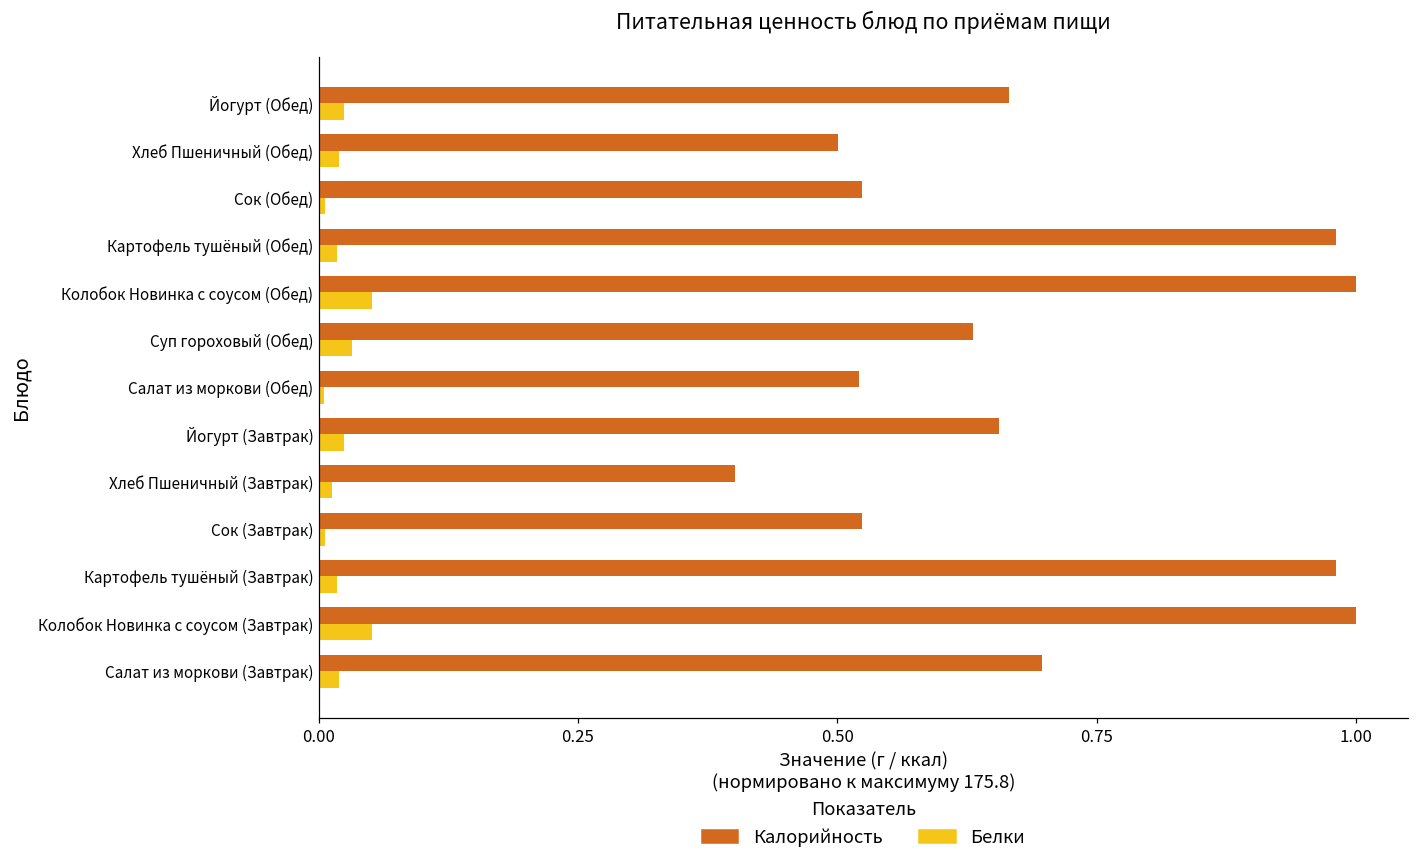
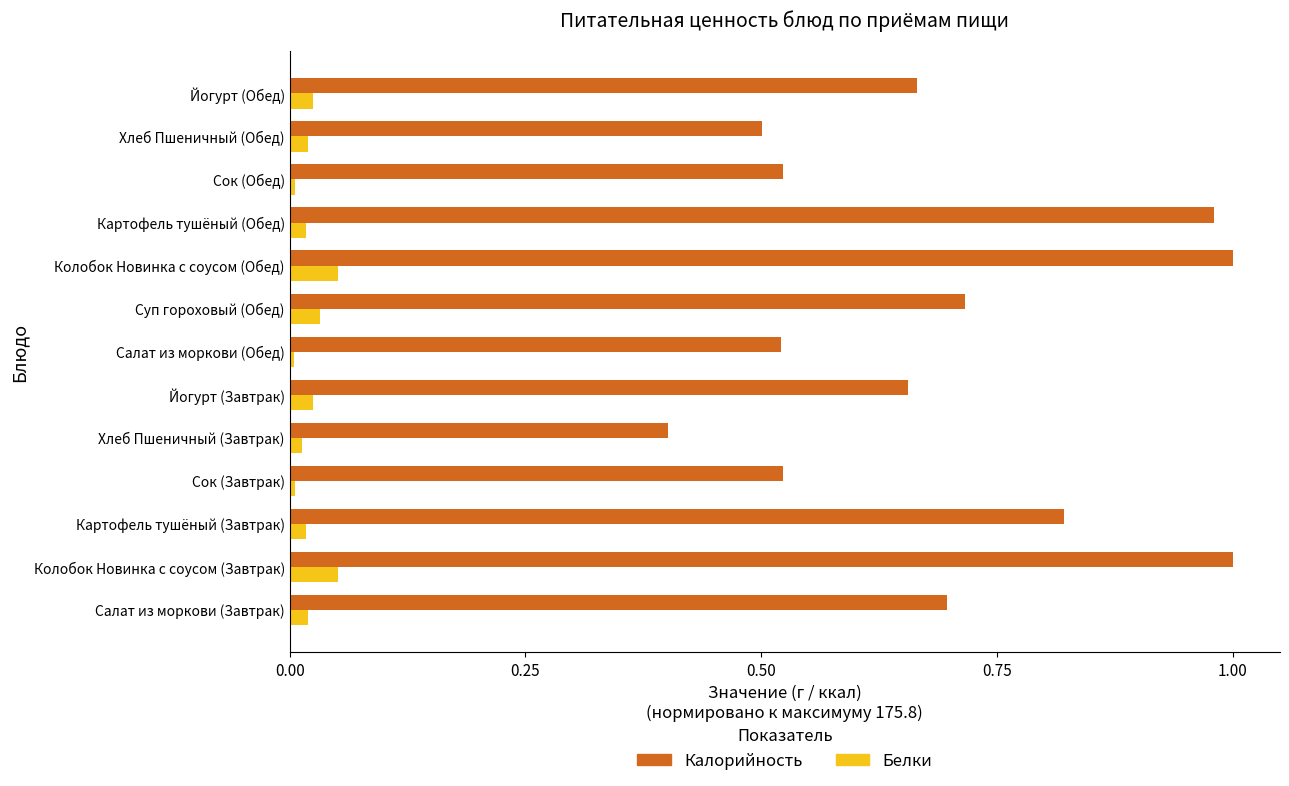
  {
    "Калорийность": {
      "Йогурт (Обед)": 0.67,
      "Хлеб Пшеничный (Обед)": 0.50,
      "Сок (Обед)": 0.52,
      "Картофель тушёный (Обед)": 0.98,
      "Колобок Новинка с соусом (Обед)": 1.00,
-     "Суп гороховый (Обед)": 0.63,
+     "Суп гороховый (Обед)": 0.72,
      "Салат из моркови (Обед)": 0.52,
      "Йогурт (Завтрак)": 0.66,
      "Хлеб Пшеничный (Завтрак)": 0.40,
      "Сок (Завтрак)": 0.52,
-     "Картофель тушёный (Завтрак)": 0.98,
+     "Картофель тушёный (Завтрак)": 0.82,
      "Колобок Новинка с соусом (Завтрак)": 1.00,
      "Салат из моркови (Завтрак)": 0.70
    },
    "Белки": {
      "Йогурт (Обед)": 0.02,
      "Хлеб Пшеничный (Обед)": 0.02,
      "Сок (Обед)": 0.01,
      "Картофель тушёный (Обед)": 0.02,
      "Колобок Новинка с соусом (Обед)": 0.05,
      "Суп гороховый (Обед)": 0.03,
      "Салат из моркови (Обед)": 0.01,
      "Йогурт (Завтрак)": 0.02,
      "Хлеб Пшеничный (Завтрак)": 0.01,
      "Сок (Завтрак)": 0.01,
      "Картофель тушёный (Завтрак)": 0.02,
      "Колобок Новинка с соусом (Завтрак)": 0.05,
      "Салат из моркови (Завтрак)": 0.02
    }
  }
